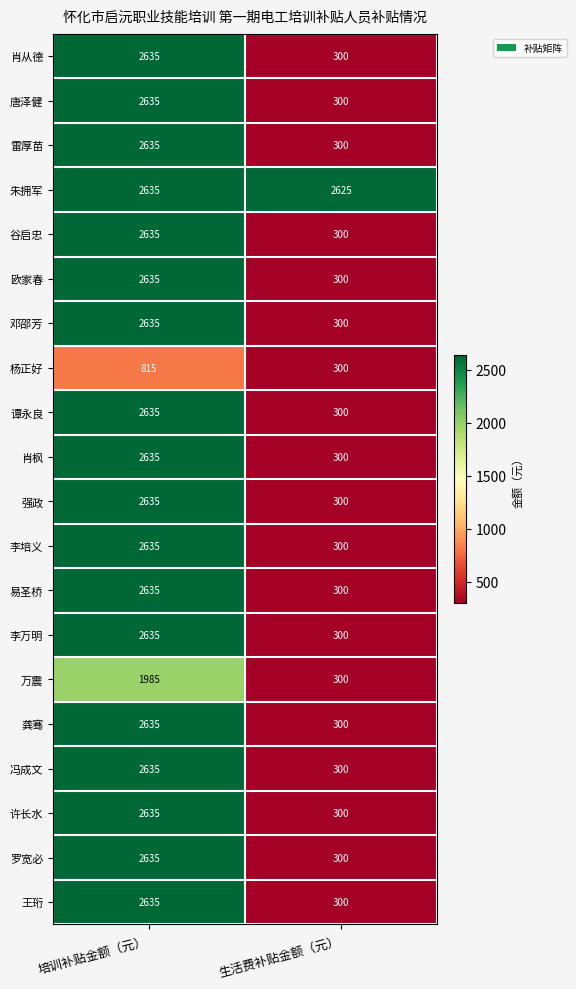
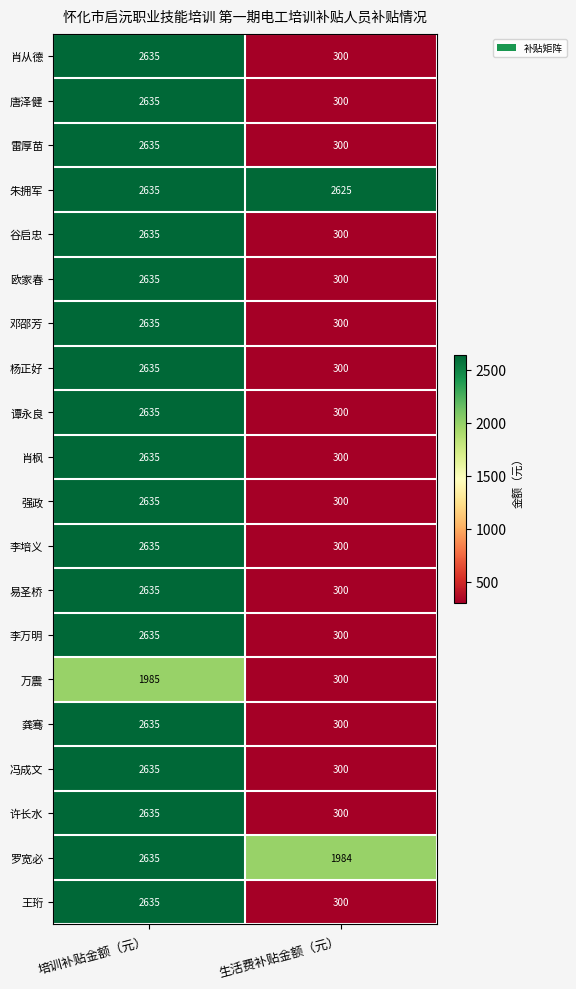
  {
    "肖从德": {
      "培训补贴金额（元）": 2635,
      "生活费补贴金额（元）": 300
    },
    "唐泽健": {
      "培训补贴金额（元）": 2635,
      "生活费补贴金额（元）": 300
    },
    "雷厚苗": {
      "培训补贴金额（元）": 2635,
      "生活费补贴金额（元）": 300
    },
    "朱拥军": {
      "培训补贴金额（元）": 2635,
      "生活费补贴金额（元）": 2625
    },
    "谷启忠": {
      "培训补贴金额（元）": 2635,
      "生活费补贴金额（元）": 300
    },
    "欧家春": {
      "培训补贴金额（元）": 2635,
      "生活费补贴金额（元）": 300
    },
    "邓邵芳": {
      "培训补贴金额（元）": 2635,
      "生活费补贴金额（元）": 300
    },
    "杨正好": {
-     "培训补贴金额（元）": 815,
+     "培训补贴金额（元）": 2635,
      "生活费补贴金额（元）": 300
    },
    "谭永良": {
      "培训补贴金额（元）": 2635,
      "生活费补贴金额（元）": 300
    },
    "肖枫": {
      "培训补贴金额（元）": 2635,
      "生活费补贴金额（元）": 300
    },
    "强政": {
      "培训补贴金额（元）": 2635,
      "生活费补贴金额（元）": 300
    },
    "李培义": {
      "培训补贴金额（元）": 2635,
      "生活费补贴金额（元）": 300
    },
    "易圣桥": {
      "培训补贴金额（元）": 2635,
      "生活费补贴金额（元）": 300
    },
    "李万明": {
      "培训补贴金额（元）": 2635,
      "生活费补贴金额（元）": 300
    },
    "万震": {
      "培训补贴金额（元）": 1985,
      "生活费补贴金额（元）": 300
    },
    "龚骞": {
      "培训补贴金额（元）": 2635,
      "生活费补贴金额（元）": 300
    },
    "冯成文": {
      "培训补贴金额（元）": 2635,
      "生活费补贴金额（元）": 300
    },
    "许长水": {
      "培训补贴金额（元）": 2635,
      "生活费补贴金额（元）": 300
    },
    "罗宽必": {
      "培训补贴金额（元）": 2635,
-     "生活费补贴金额（元）": 300
+     "生活费补贴金额（元）": 1984
    },
    "王珩": {
      "培训补贴金额（元）": 2635,
      "生活费补贴金额（元）": 300
    }
  }
